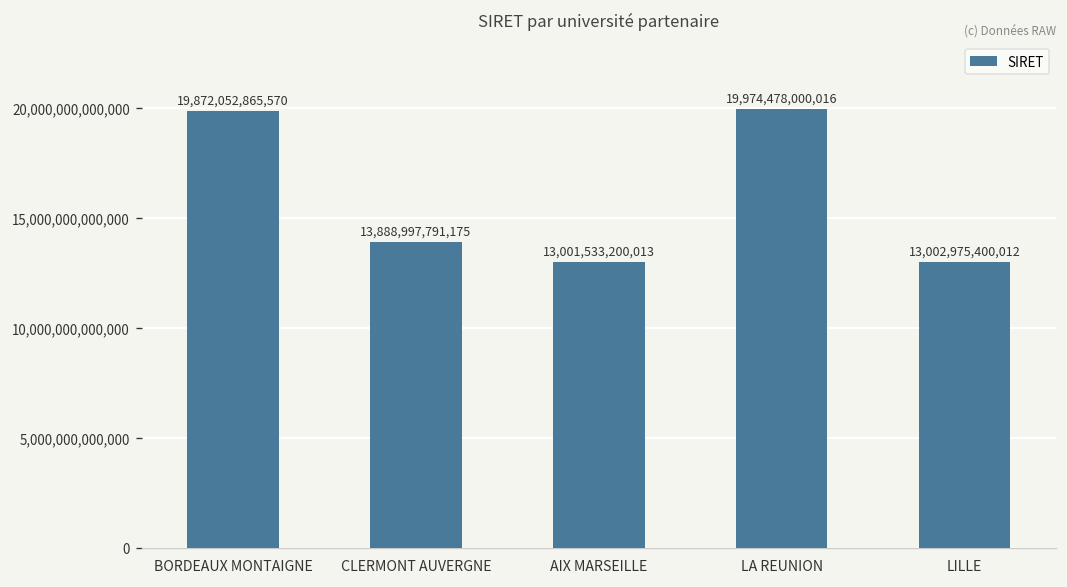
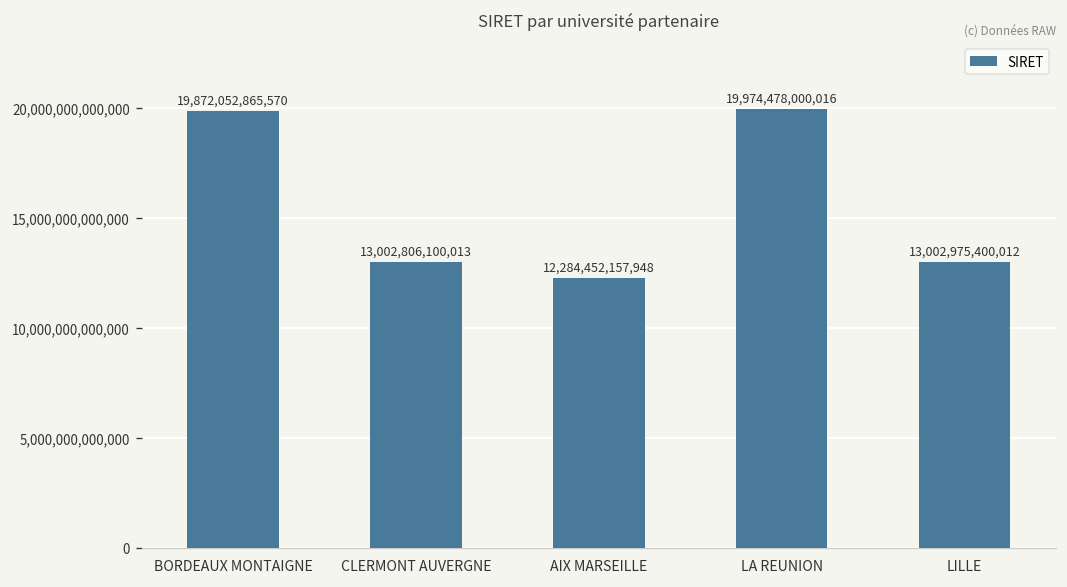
  {
    "BORDEAUX MONTAIGNE": "19,872,052,865,570",
-   "CLERMONT AUVERGNE": "13,888,997,791,175",
-   "AIX MARSEILLE": "13,001,533,200,013",
+   "CLERMONT AUVERGNE": "13,002,806,100,013",
+   "AIX MARSEILLE": "12,284,452,157,948",
    "LA REUNION": "19,974,478,000,016",
    "LILLE": "13,002,975,400,012"
  }
